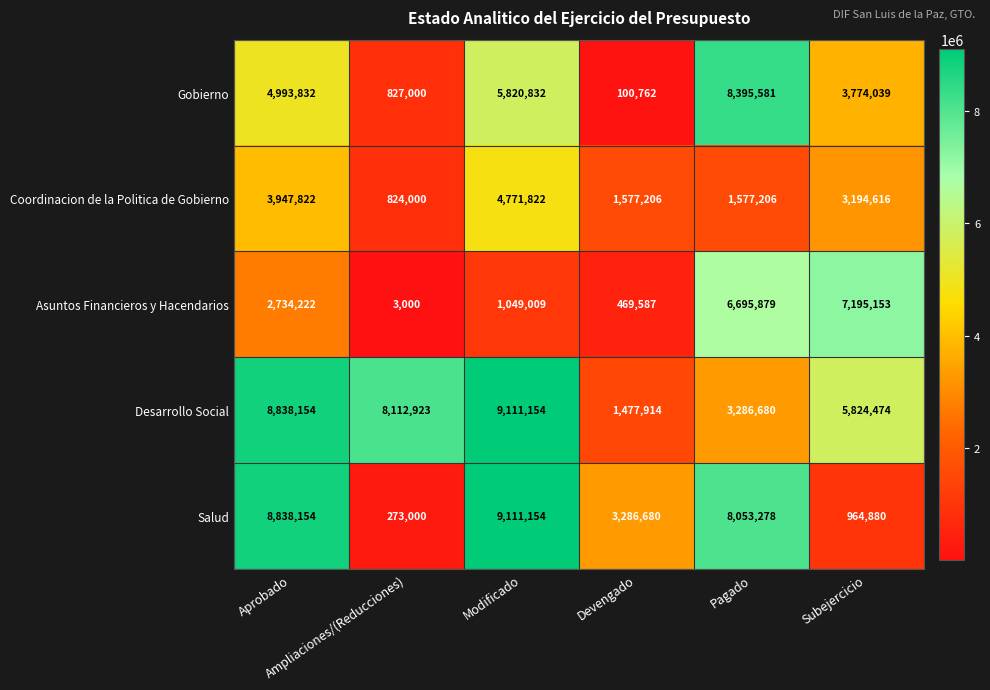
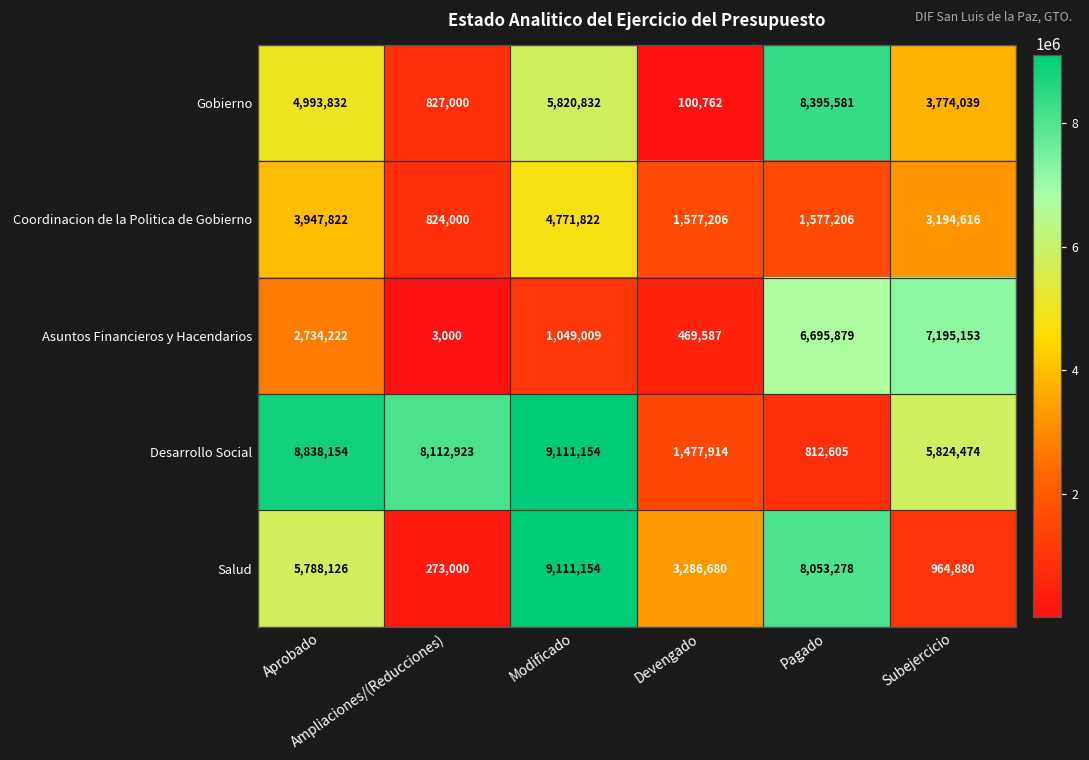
  {
    "Gobierno": {
      "Aprobado": "4,993,832",
      "Ampliaciones/(Reducciones)": "827,000",
      "Modificado": "5,820,832",
      "Devengado": "100,762",
      "Pagado": "8,395,581",
      "Subejercicio": "3,774,039"
    },
    "Coordinacion de la Politica de Gobierno": {
      "Aprobado": "3,947,822",
      "Ampliaciones/(Reducciones)": "824,000",
      "Modificado": "4,771,822",
      "Devengado": "1,577,206",
      "Pagado": "1,577,206",
      "Subejercicio": "3,194,616"
    },
    "Asuntos Financieros y Hacendarios": {
      "Aprobado": "2,734,222",
      "Ampliaciones/(Reducciones)": "3,000",
      "Modificado": "1,049,009",
      "Devengado": "469,587",
      "Pagado": "6,695,879",
      "Subejercicio": "7,195,153"
    },
    "Desarrollo Social": {
      "Aprobado": "8,838,154",
      "Ampliaciones/(Reducciones)": "8,112,923",
      "Modificado": "9,111,154",
      "Devengado": "1,477,914",
-     "Pagado": "3,286,680",
+     "Pagado": "812,605",
      "Subejercicio": "5,824,474"
    },
    "Salud": {
-     "Aprobado": "8,838,154",
+     "Aprobado": "5,788,126",
      "Ampliaciones/(Reducciones)": "273,000",
      "Modificado": "9,111,154",
      "Devengado": "3,286,680",
      "Pagado": "8,053,278",
      "Subejercicio": "964,880"
    }
  }
